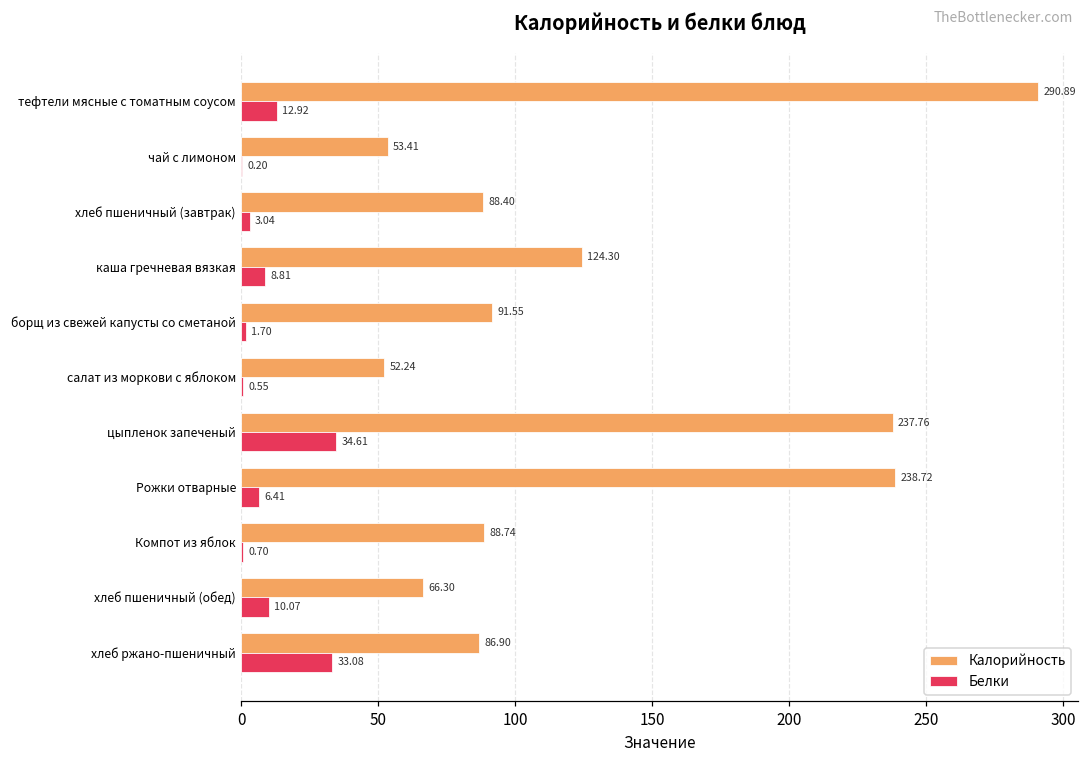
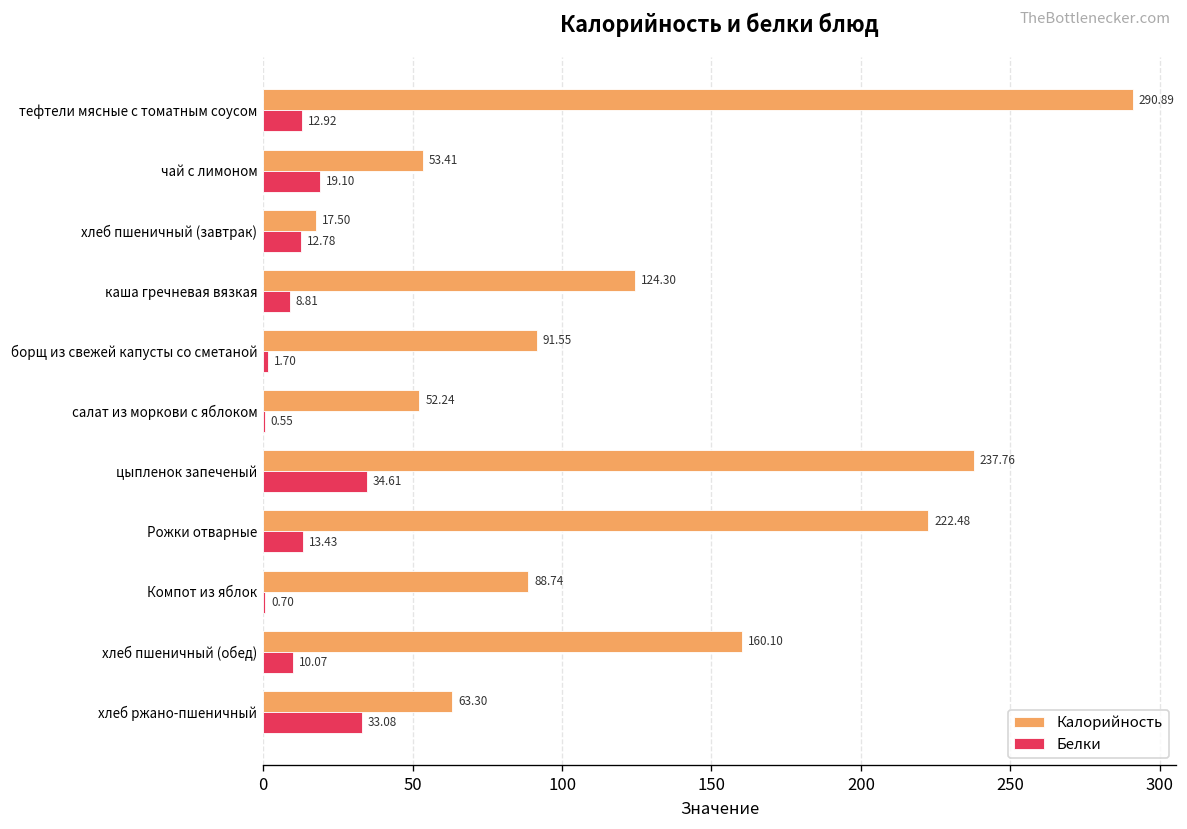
  {
    "Калорийность": {
      "тефтели мясные с томатным соусом": 290.89,
      "чай с лимоном": 53.41,
-     "хлеб пшеничный (завтрак)": 88.40,
+     "хлеб пшеничный (завтрак)": 17.50,
      "каша гречневая вязкая": 124.30,
      "борщ из свежей капусты со сметаной": 91.55,
      "салат из моркови с яблоком": 52.24,
      "цыпленок запеченый": 237.76,
-     "Рожки отварные": 238.72,
+     "Рожки отварные": 222.48,
      "Компот из яблок": 88.74,
-     "хлеб пшеничный (обед)": 66.30,
-     "хлеб ржано-пшеничный": 86.90
+     "хлеб пшеничный (обед)": 160.10,
+     "хлеб ржано-пшеничный": 63.30
    },
    "Белки": {
      "тефтели мясные с томатным соусом": 12.92,
-     "чай с лимоном": 0.20,
-     "хлеб пшеничный (завтрак)": 3.04,
+     "чай с лимоном": 19.10,
+     "хлеб пшеничный (завтрак)": 12.78,
      "каша гречневая вязкая": 8.81,
      "борщ из свежей капусты со сметаной": 1.70,
      "салат из моркови с яблоком": 0.55,
      "цыпленок запеченый": 34.61,
-     "Рожки отварные": 6.41,
+     "Рожки отварные": 13.43,
      "Компот из яблок": 0.70,
      "хлеб пшеничный (обед)": 10.07,
      "хлеб ржано-пшеничный": 33.08
    }
  }
